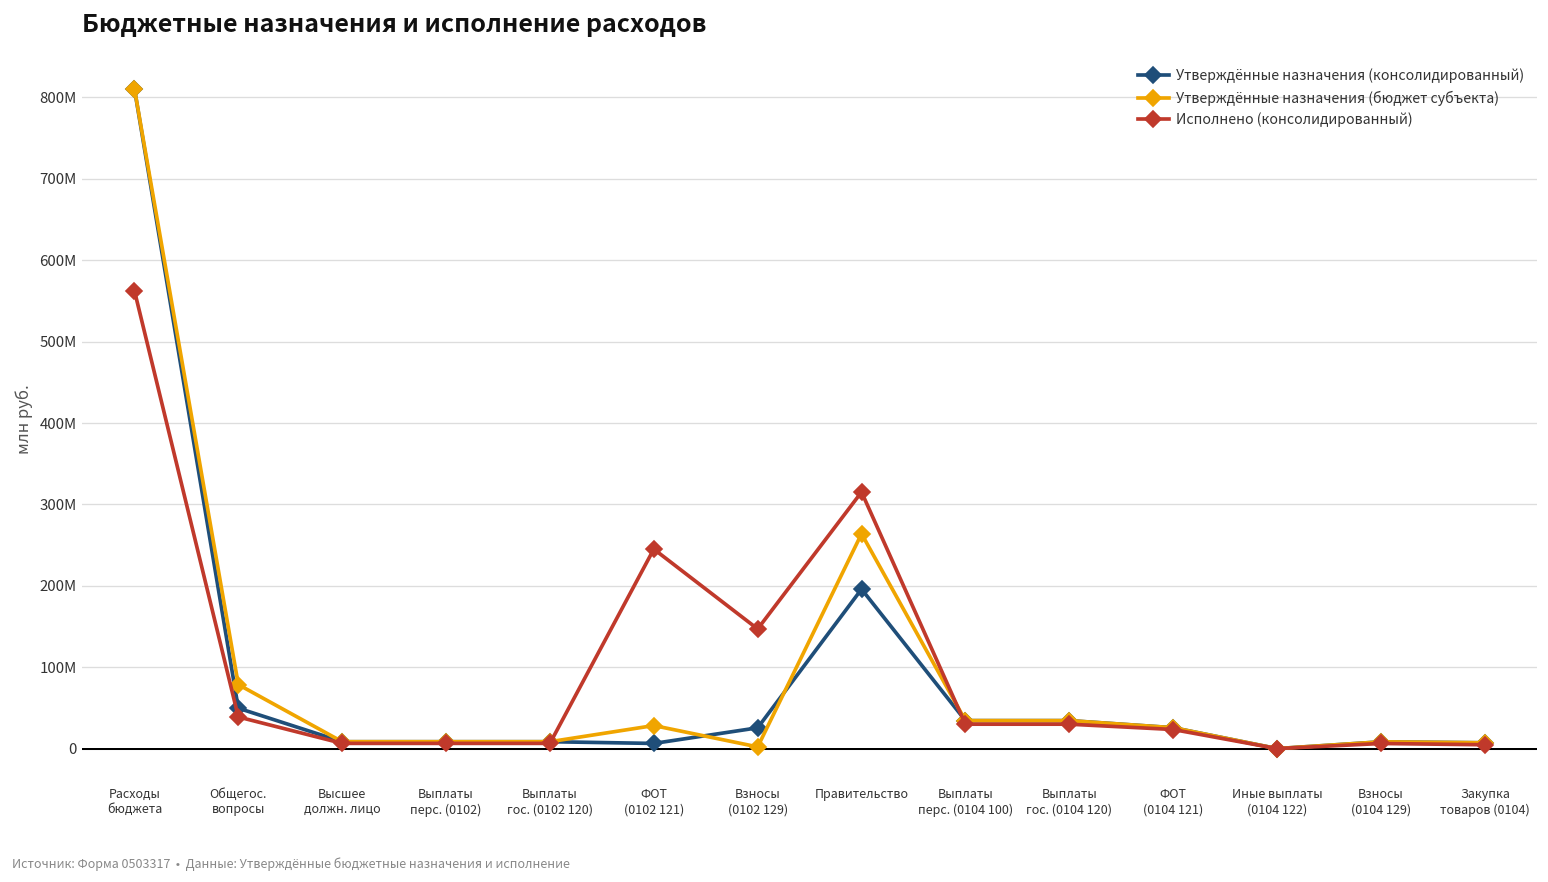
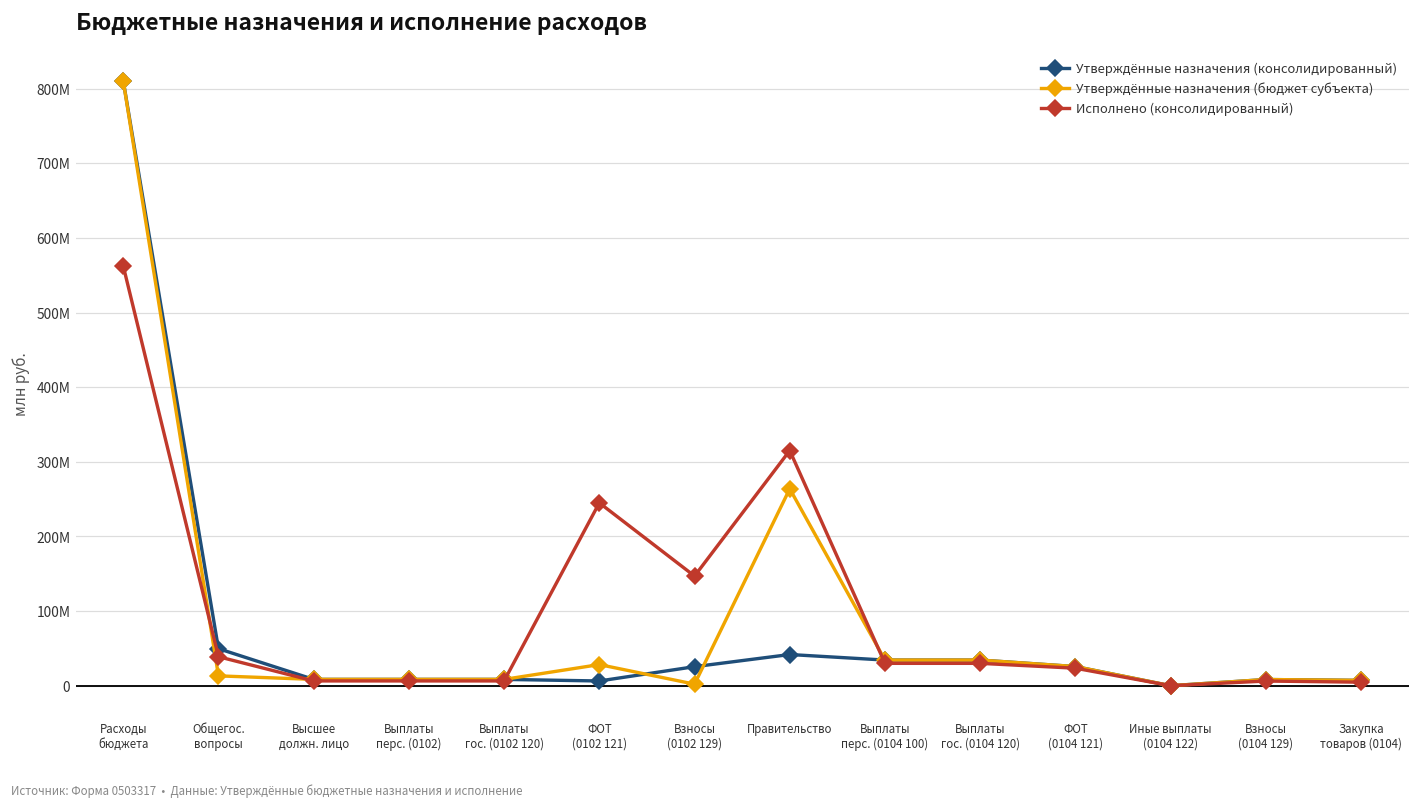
  {
    "Утверждённые назначения (консолидированный)": {
      "Общегос. вопросы": 50000000,
      "ФОТ (0102 121)": 10000000,
      "Взносы (0102 129)": 30000000,
-     "Правительство": 200000000
+     "Правительство": 40000000
    },
    "Утверждённые назначения (бюджет субъекта)": {
-     "Общегос. вопросы": 80000000,
+     "Общегос. вопросы": 10000000,
      "ФОТ (0102 121)": 30000000,
      "Взносы (0102 129)": 0,
      "Правительство": 260000000
    },
    "Исполнено (консолидированный)": {
      "Расходы бюджета": 560000000,
      "Общегос. вопросы": 40000000,
      "ФОТ (0102 121)": 250000000,
      "Взносы (0102 129)": 150000000,
      "Правительство": 320000000,
      "Выплаты перс. (0104 100)": 30000000,
      "Выплаты гос. (0104 120)": 30000000
    }
  }
